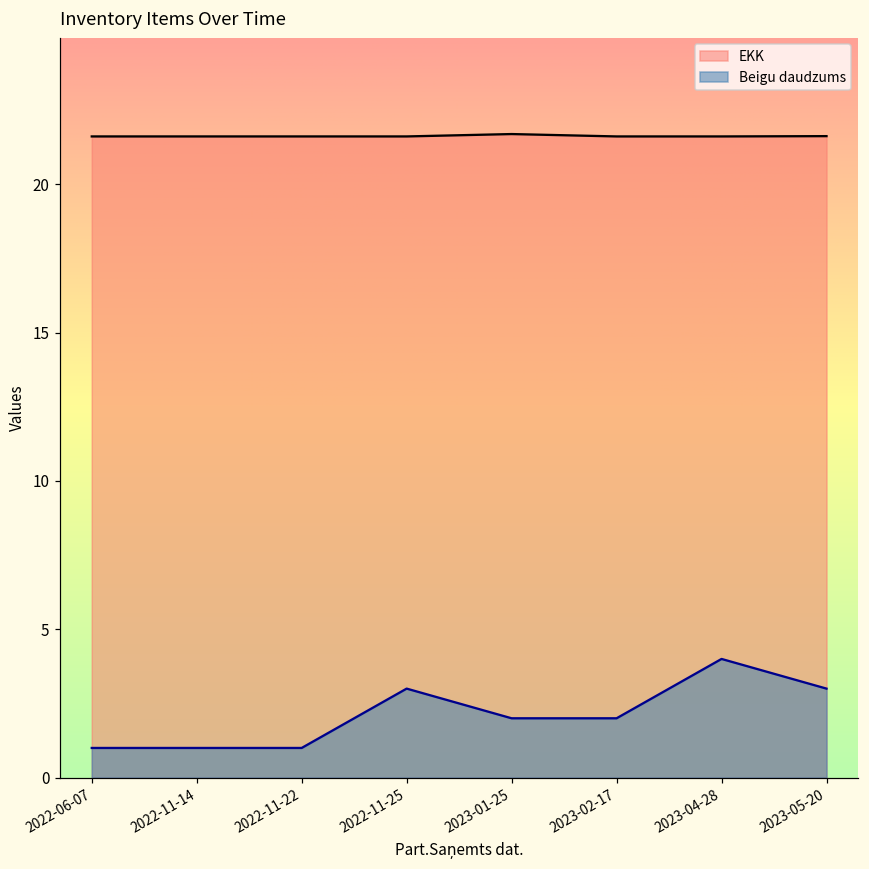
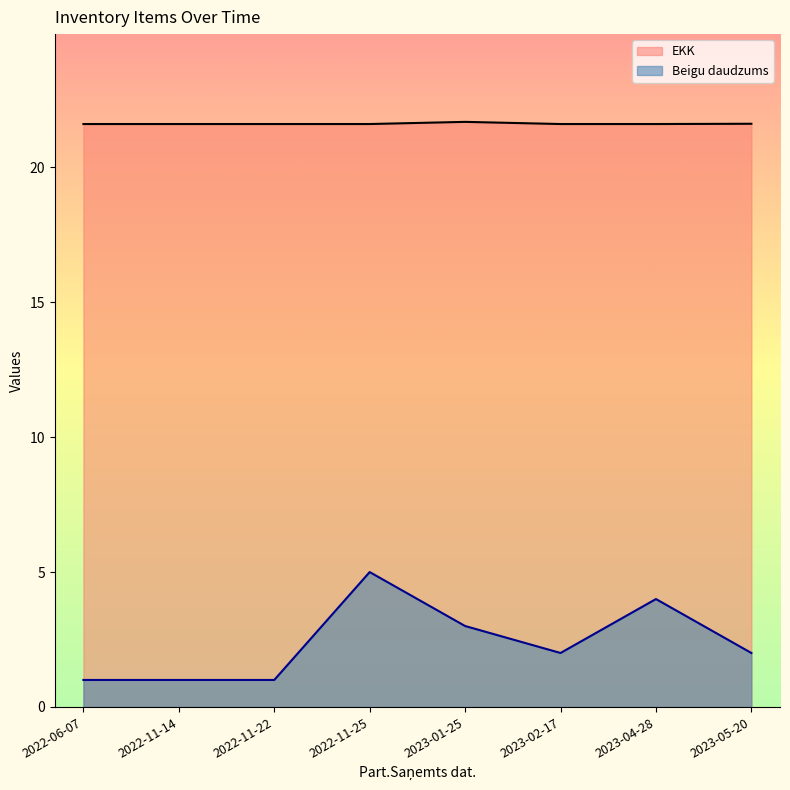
  {
    "EKK": {
      "2022-06-07": 21.6,
      "2022-11-14": 21.6,
      "2022-11-22": 21.6,
      "2022-11-25": 21.6,
      "2023-01-25": 21.7,
      "2023-02-17": 21.6,
      "2023-04-28": 21.6,
      "2023-05-20": 21.6
    },
    "Beigu daudzums": {
      "2022-06-07": 1,
      "2022-11-14": 1,
      "2022-11-22": 1,
-     "2022-11-25": 3,
-     "2023-01-25": 2,
+     "2022-11-25": 5,
+     "2023-01-25": 3,
      "2023-02-17": 2,
      "2023-04-28": 4,
-     "2023-05-20": 3
+     "2023-05-20": 2
    }
  }
